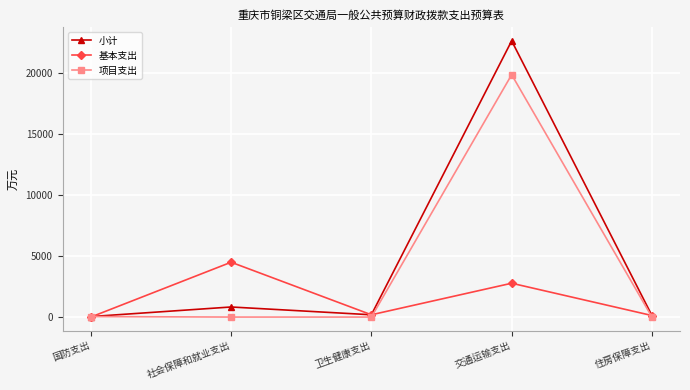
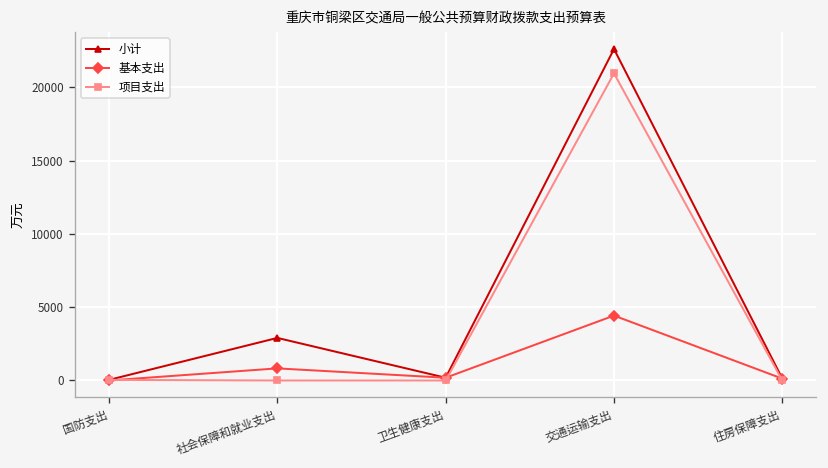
  {
    "小计": {
-     "社会保障和就业支出": 800,
+     "社会保障和就业支出": 2900,
      "交通运输支出": 22600
    },
    "基本支出": {
-     "社会保障和就业支出": 4500,
-     "交通运输支出": 2800
+     "社会保障和就业支出": 800,
+     "交通运输支出": 4400
    },
    "项目支出": {
      "社会保障和就业支出": 0,
-     "交通运输支出": 19900
+     "交通运输支出": 21000
    }
  }
